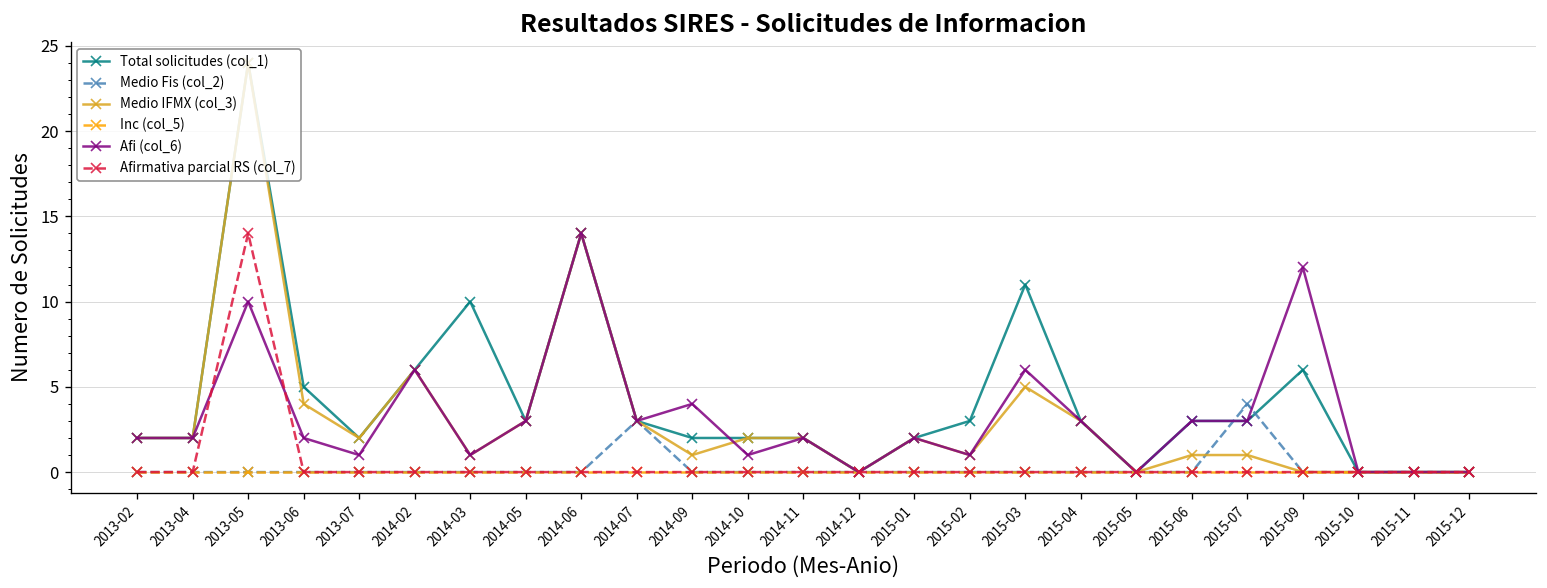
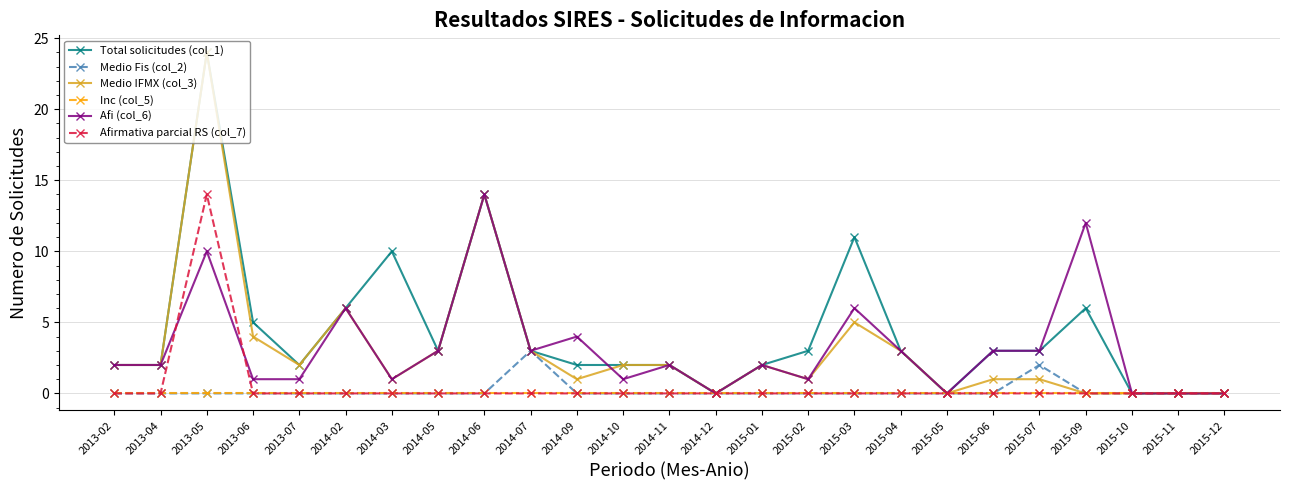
  {
    "Total solicitudes (col_1)": {
      "2013-06": 5,
      "2014-03": 10,
      "2014-09": 2,
      "2015-02": 3,
      "2015-03": 11,
      "2015-09": 6
    },
    "Medio Fis (col_2)": {
-     "2015-07": 4
+     "2015-07": 2
    },
    "Afi (col_6)": {
      "2013-05": 10,
-     "2013-06": 2,
+     "2013-06": 1,
      "2013-07": 1,
      "2014-09": 4,
      "2014-10": 1,
      "2015-03": 6,
      "2015-09": 12
    },
    "Afirmativa parcial RS (col_7)": {
      "2013-05": 14
    }
  }
